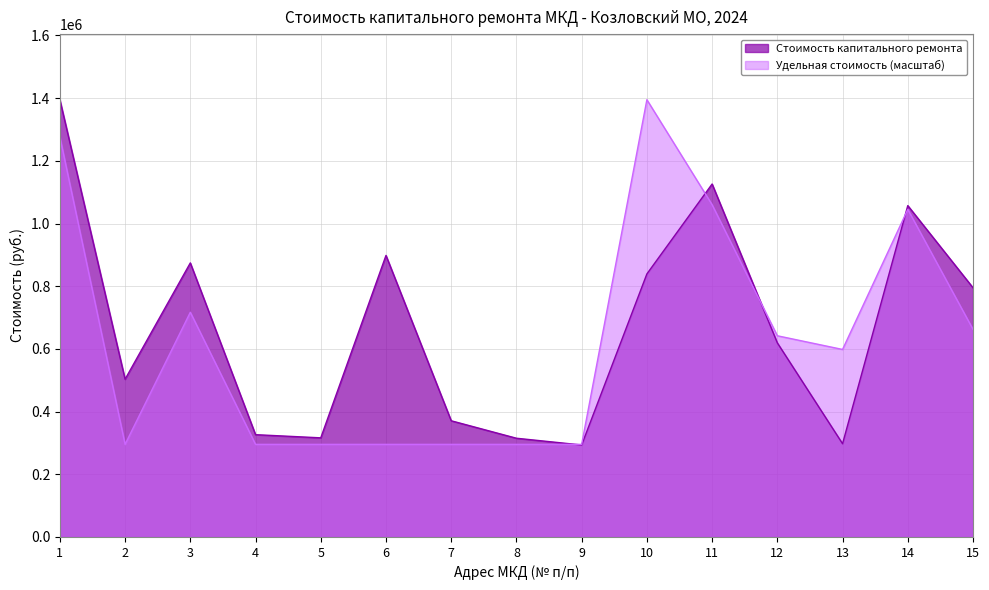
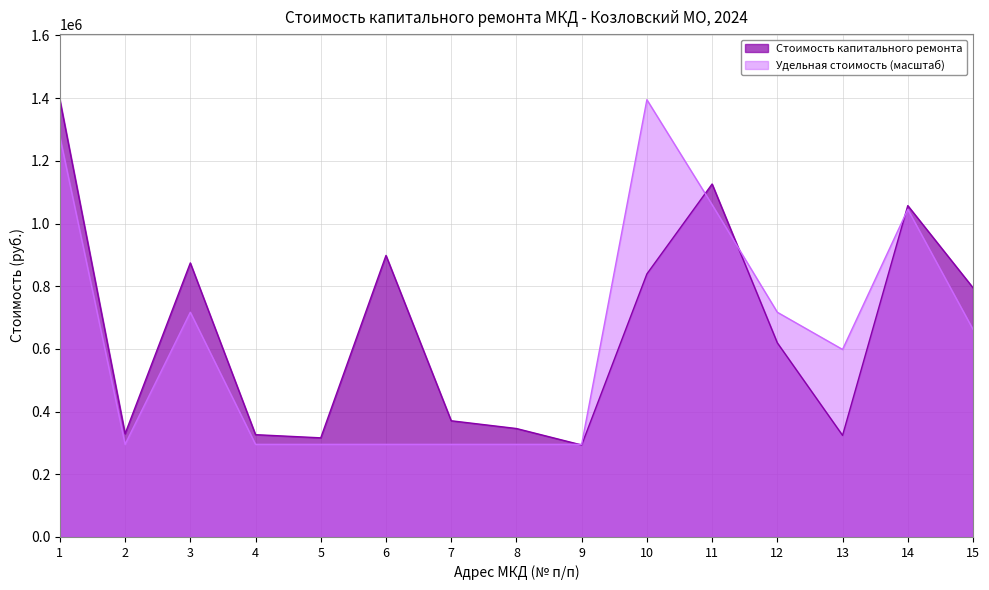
  {
    "Стоимость капитального ремонта": {
      "1": 1390000,
-     "2": 500000,
+     "2": 330000,
      "3": 870000,
      "4": 330000,
      "5": 320000,
      "6": 900000,
      "7": 370000,
-     "8": 320000,
+     "8": 350000,
      "10": 840000,
      "11": 1130000,
      "12": 620000,
-     "13": 300000,
+     "13": 320000,
      "14": 1060000,
      "15": 800000
    },
    "Удельная стоимость (масштаб)": {
      "1": 1280000,
      "2": 300000,
      "3": 720000,
      "4": 300000,
      "5": 300000,
      "6": 300000,
      "7": 300000,
      "8": 300000,
      "10": 1390000,
      "11": 1060000,
-     "12": 640000,
+     "12": 720000,
      "13": 600000,
      "14": 1050000,
      "15": 660000
    }
  }
